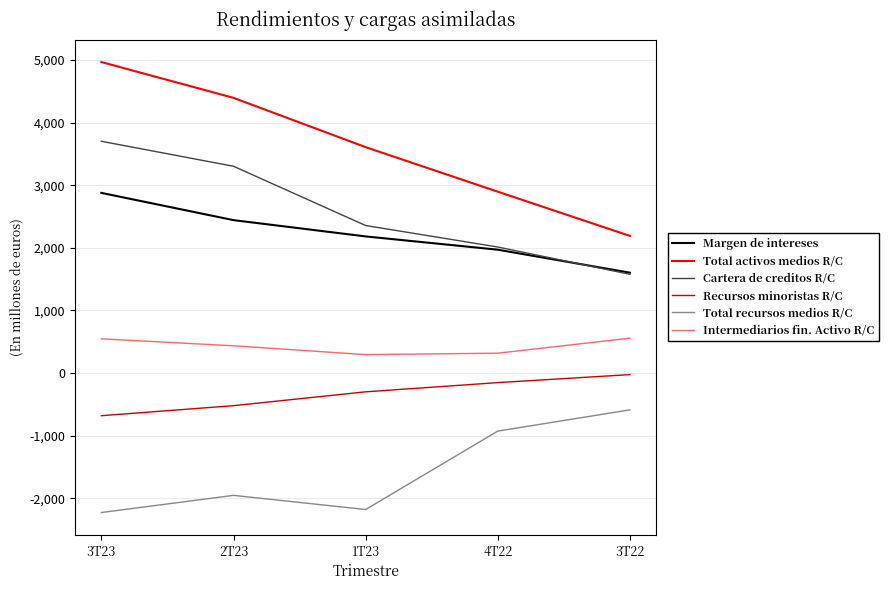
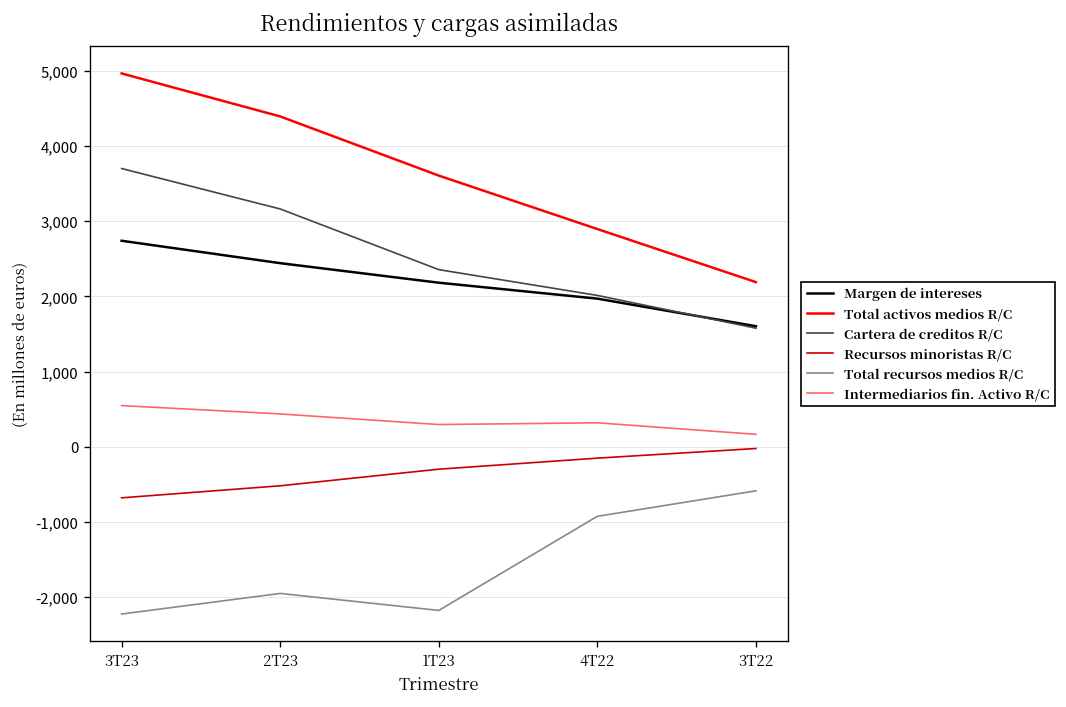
  {
    "Margen de intereses": {
-     "3T23": "2,900",
+     "3T23": "2,700",
      "2T23": "2,400",
      "1T23": "2,200",
      "4T22": "2,000"
    },
    "Cartera de creditos R/C": {
      "3T23": "3,700",
-     "2T23": "3,300",
+     "2T23": "3,200",
      "1T23": "2,400",
      "4T22": "2,000"
    },
    "Total recursos medios R/C": {
      "3T23": "-2,200",
      "2T23": "-2,000",
      "1T23": "-2,200",
      "4T22": "-900",
      "3T22": "-600"
    },
    "Intermediarios fin. Activo R/C": {
      "3T23": "500",
      "2T23": "400",
      "1T23": "300",
      "4T22": "300",
-     "3T22": "600"
+     "3T22": "200"
    }
  }
